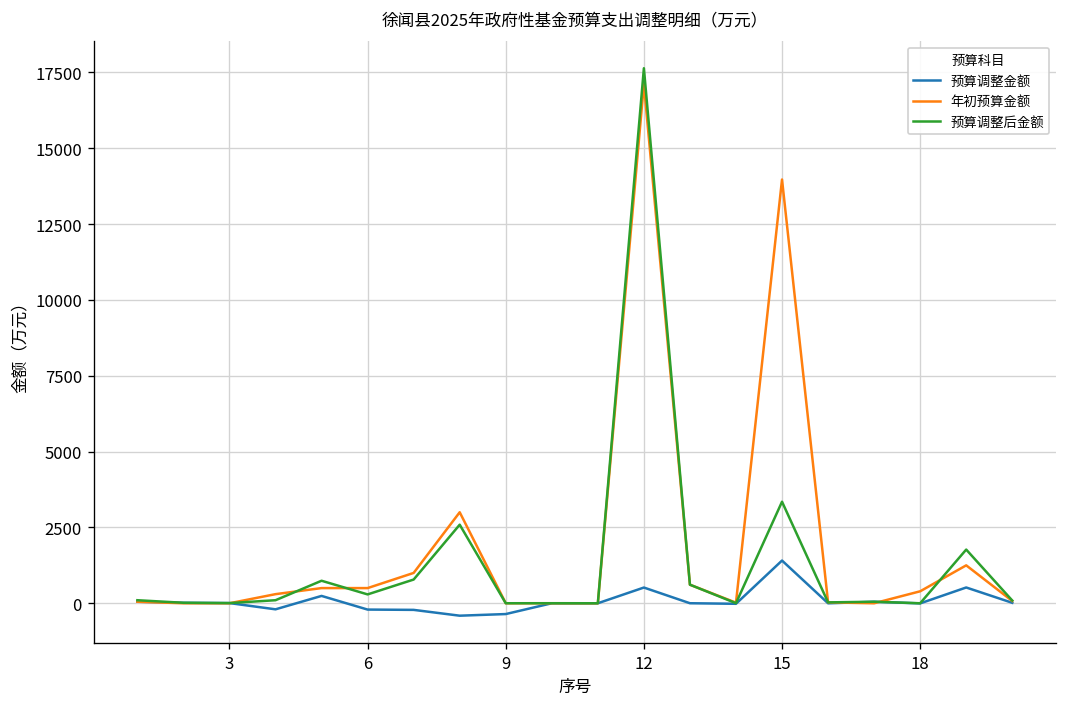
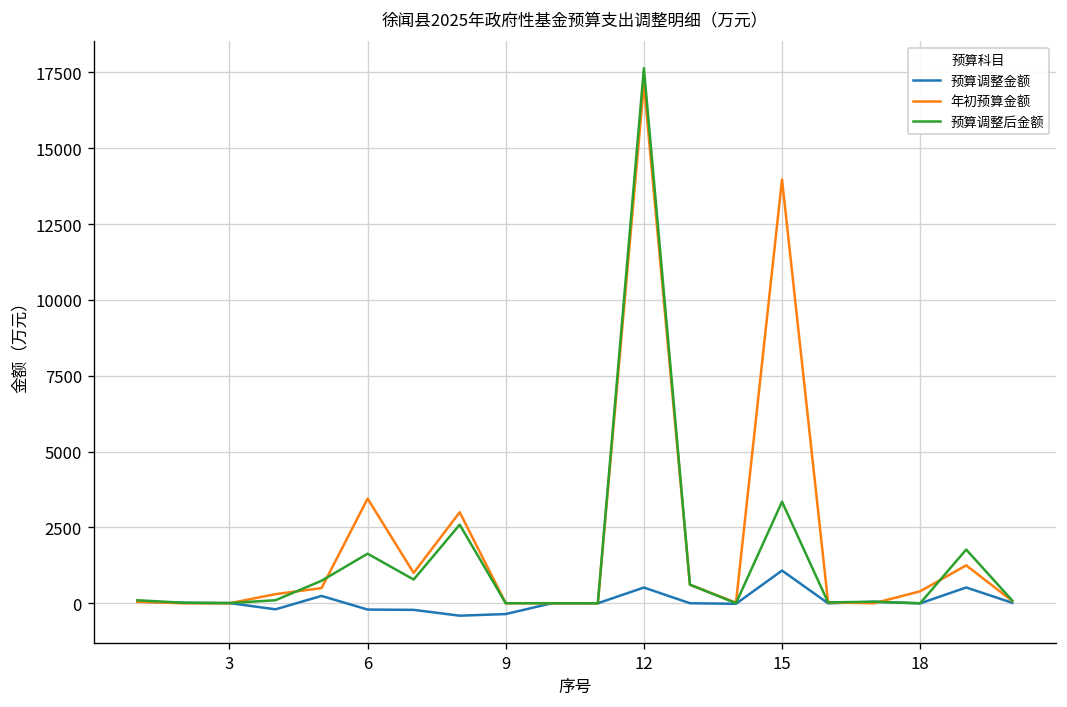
  {
    "预算调整金额": {
      "6": -200,
      "9": -400,
      "12": 500,
-     "15": 1400
+     "15": 1100
    },
    "年初预算金额": {
-     "6": 500,
+     "6": 3500,
      "12": 17100,
      "15": 14000,
      "18": 400
    },
    "预算调整后金额": {
-     "6": 300,
+     "6": 1600,
      "12": 17600,
      "15": 3300
    }
  }
